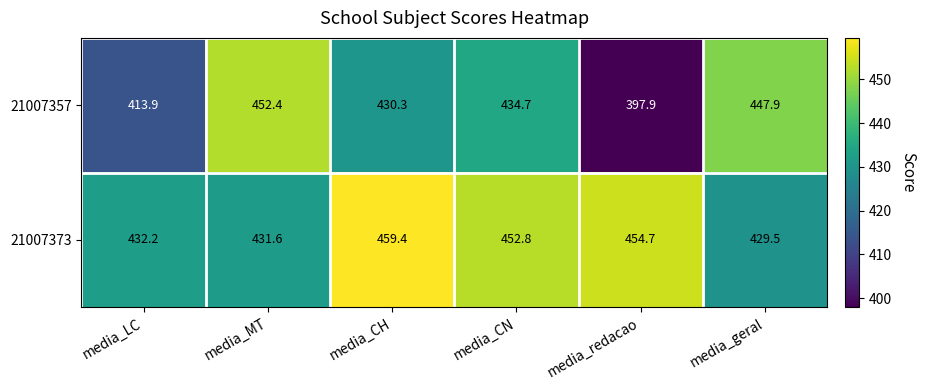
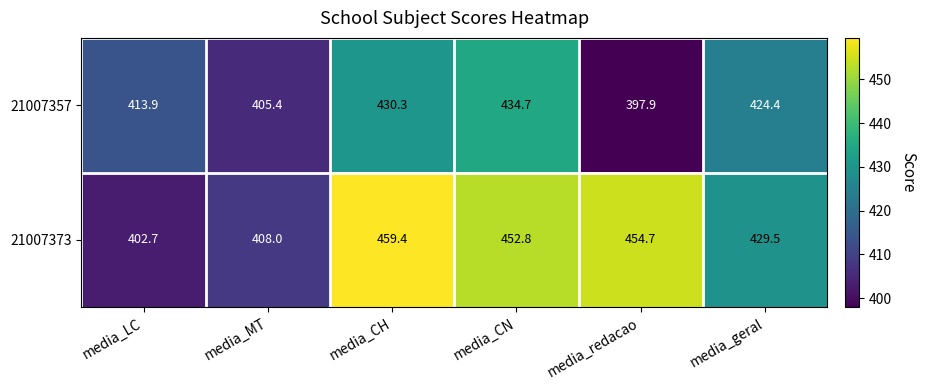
  {
    "21007357": {
      "media_LC": 413.9,
-     "media_MT": 452.4,
+     "media_MT": 405.4,
      "media_CH": 430.3,
      "media_CN": 434.7,
      "media_redacao": 397.9,
-     "media_geral": 447.9
+     "media_geral": 424.4
    },
    "21007373": {
-     "media_LC": 432.2,
-     "media_MT": 431.6,
+     "media_LC": 402.7,
+     "media_MT": 408.0,
      "media_CH": 459.4,
      "media_CN": 452.8,
      "media_redacao": 454.7,
      "media_geral": 429.5
    }
  }
